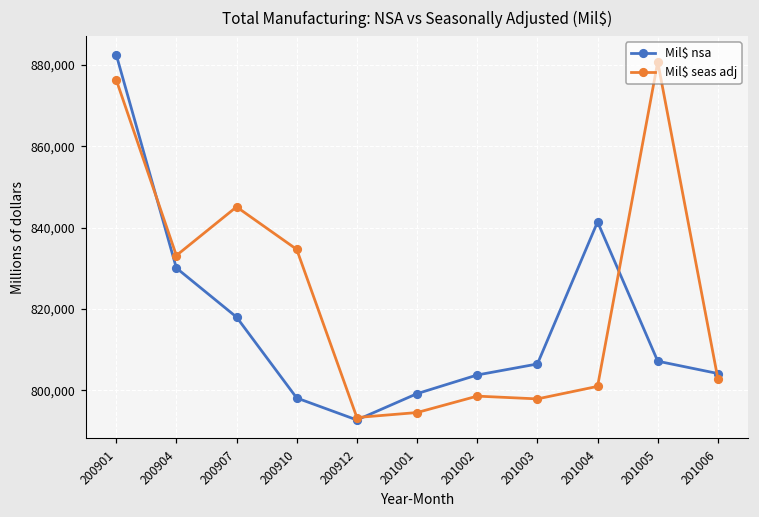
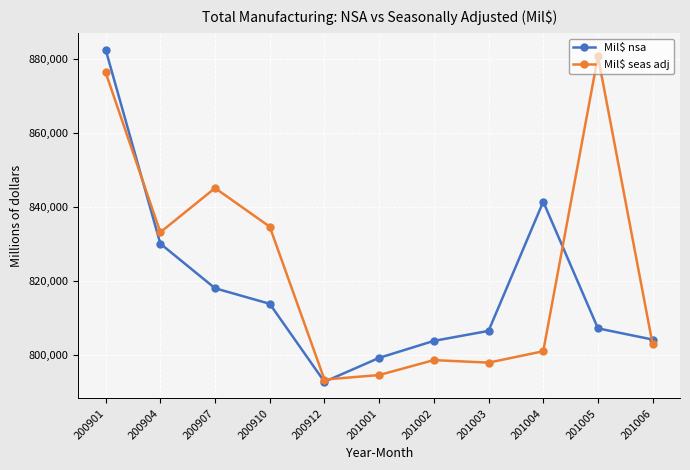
  {
    "Mil$ nsa": {
      "200901": "883,000",
      "200904": "830,000",
      "200907": "818,000",
-     "200910": "798,000",
+     "200910": "814,000",
      "201001": "799,000",
      "201002": "804,000",
      "201003": "806,000",
      "201004": "841,000",
      "201005": "807,000",
      "201006": "804,000"
    },
    "Mil$ seas adj": {
      "200901": "876,000",
      "200904": "833,000",
      "200907": "845,000",
      "200910": "835,000",
      "201001": "795,000",
      "201002": "799,000",
      "201003": "798,000",
      "201004": "801,000",
      "201006": "803,000"
    }
  }
